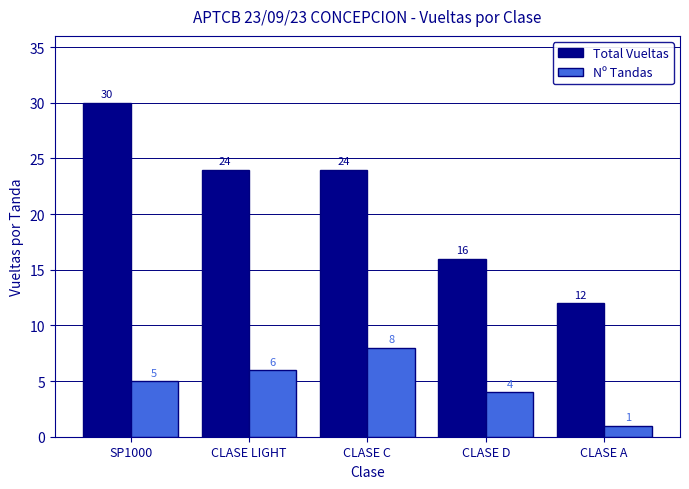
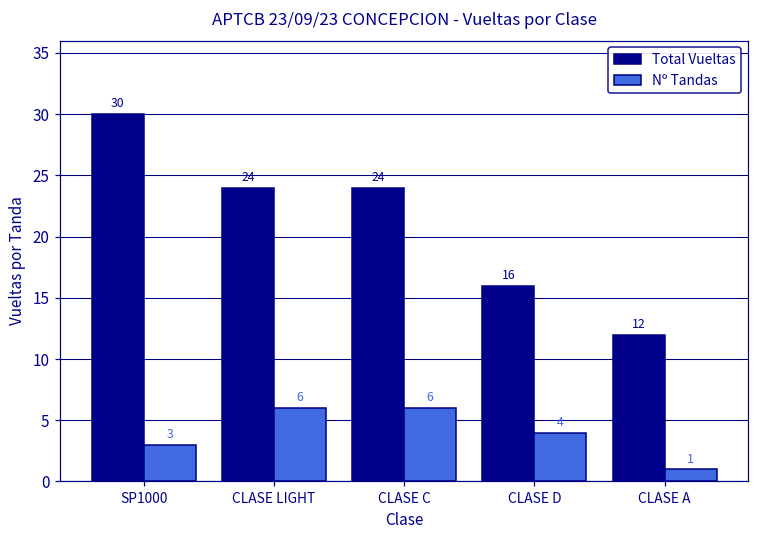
  {
    "Total Vueltas": {
      "SP1000": 30,
      "CLASE LIGHT": 24,
      "CLASE C": 24,
      "CLASE D": 16,
      "CLASE A": 12
    },
    "Nº Tandas": {
-     "SP1000": 5,
+     "SP1000": 3,
      "CLASE LIGHT": 6,
-     "CLASE C": 8,
+     "CLASE C": 6,
      "CLASE D": 4,
      "CLASE A": 1
    }
  }
